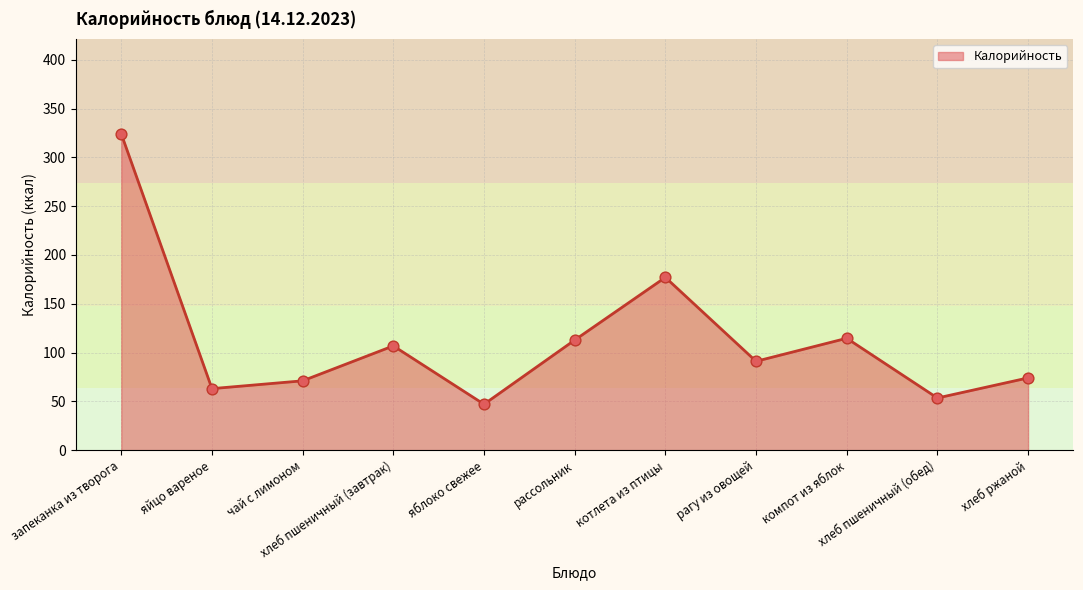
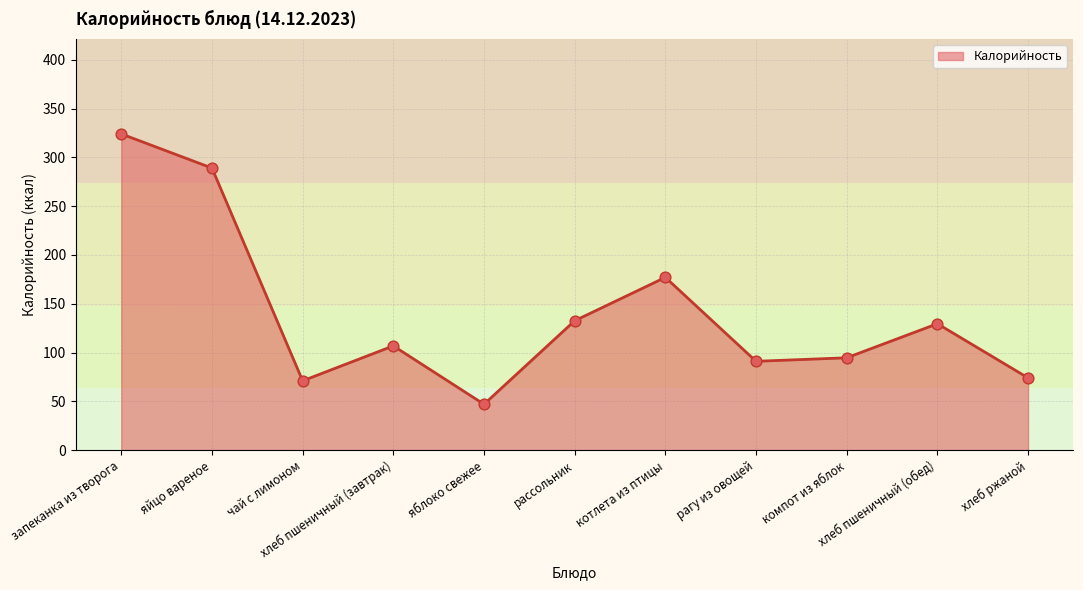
  {
    "запеканка из творога": 320,
-   "яйцо вареное": 60,
+   "яйцо вареное": 290,
    "чай с лимоном": 70,
    "хлеб пшеничный (завтрак)": 110,
    "яблоко свежее": 50,
-   "рассольник": 110,
+   "рассольник": 130,
    "котлета из птицы": 180,
    "рагу из овощей": 90,
-   "компот из яблок": 110,
-   "хлеб пшеничный (обед)": 50,
+   "компот из яблок": 90,
+   "хлеб пшеничный (обед)": 130,
    "хлеб ржаной": 70
  }
